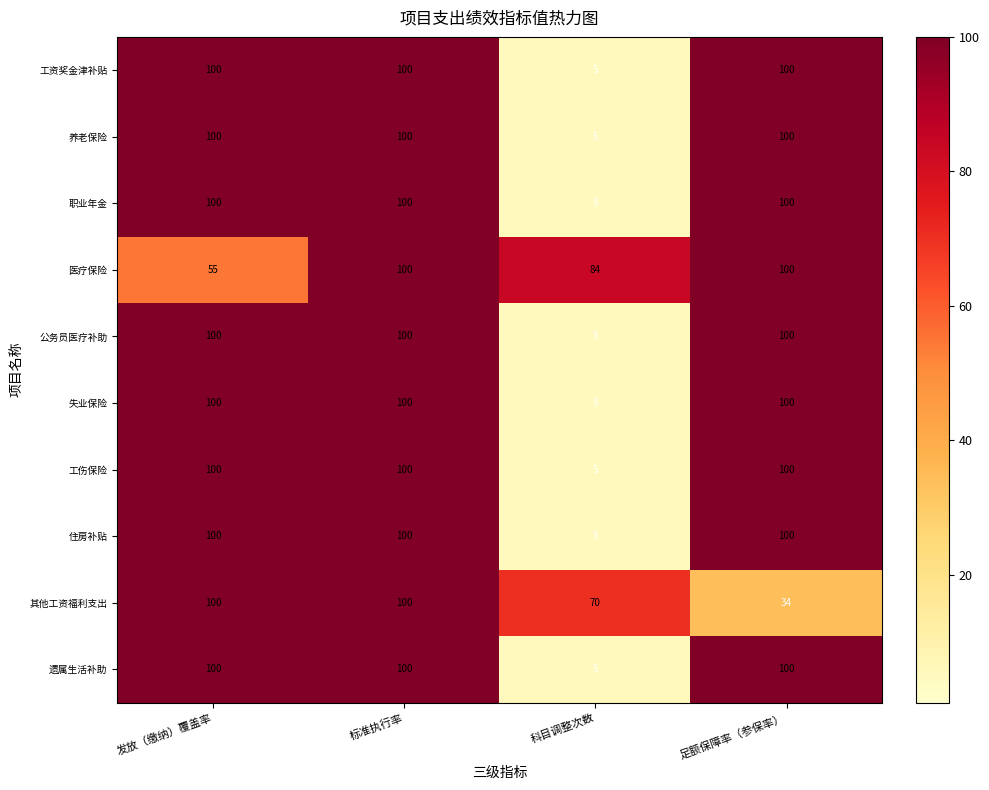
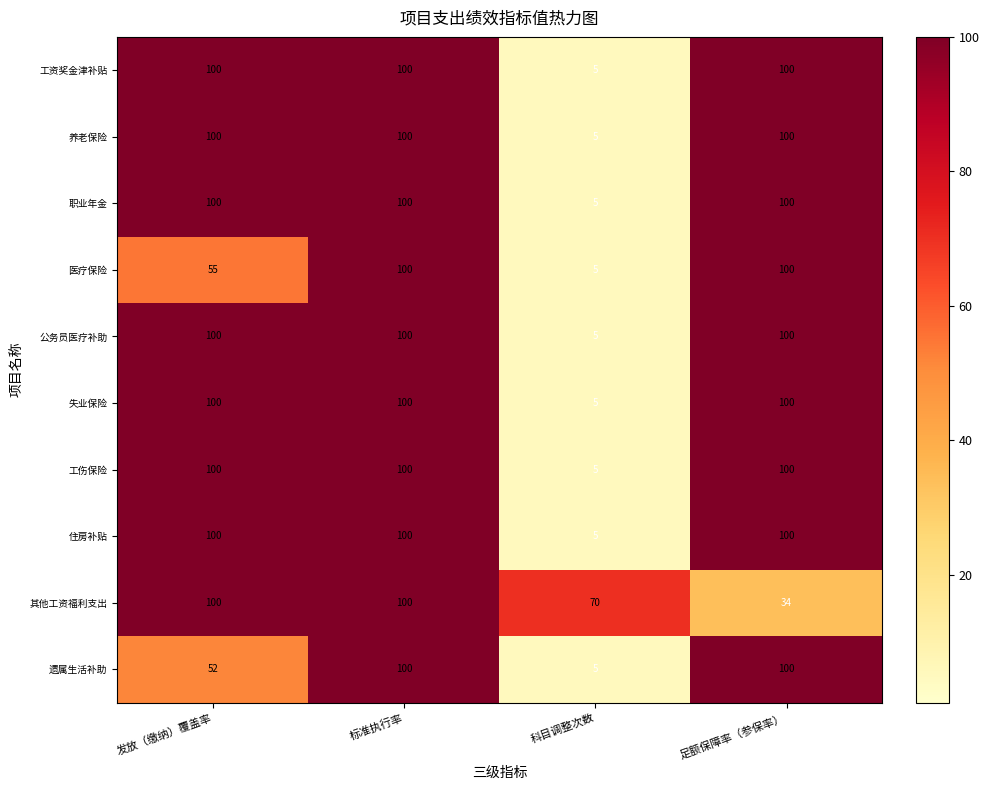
  {
    "工资奖金津补贴": {
      "发放（缴纳）覆盖率": 100,
      "标准执行率": 100,
      "科目调整次数": 5,
      "足额保障率（参保率）": 100
    },
    "养老保险": {
      "发放（缴纳）覆盖率": 100,
      "标准执行率": 100,
      "科目调整次数": 5,
      "足额保障率（参保率）": 100
    },
    "职业年金": {
      "发放（缴纳）覆盖率": 100,
      "标准执行率": 100,
      "科目调整次数": 5,
      "足额保障率（参保率）": 100
    },
    "医疗保险": {
      "发放（缴纳）覆盖率": 55,
      "标准执行率": 100,
-     "科目调整次数": 84,
+     "科目调整次数": 5,
      "足额保障率（参保率）": 100
    },
    "公务员医疗补助": {
      "发放（缴纳）覆盖率": 100,
      "标准执行率": 100,
      "科目调整次数": 5,
      "足额保障率（参保率）": 100
    },
    "失业保险": {
      "发放（缴纳）覆盖率": 100,
      "标准执行率": 100,
      "科目调整次数": 5,
      "足额保障率（参保率）": 100
    },
    "工伤保险": {
      "发放（缴纳）覆盖率": 100,
      "标准执行率": 100,
      "科目调整次数": 5,
      "足额保障率（参保率）": 100
    },
    "住房补贴": {
      "发放（缴纳）覆盖率": 100,
      "标准执行率": 100,
      "科目调整次数": 5,
      "足额保障率（参保率）": 100
    },
    "其他工资福利支出": {
      "发放（缴纳）覆盖率": 100,
      "标准执行率": 100,
      "科目调整次数": 70,
      "足额保障率（参保率）": 34
    },
    "遗属生活补助": {
-     "发放（缴纳）覆盖率": 100,
+     "发放（缴纳）覆盖率": 52,
      "标准执行率": 100,
      "科目调整次数": 5,
      "足额保障率（参保率）": 100
    }
  }
